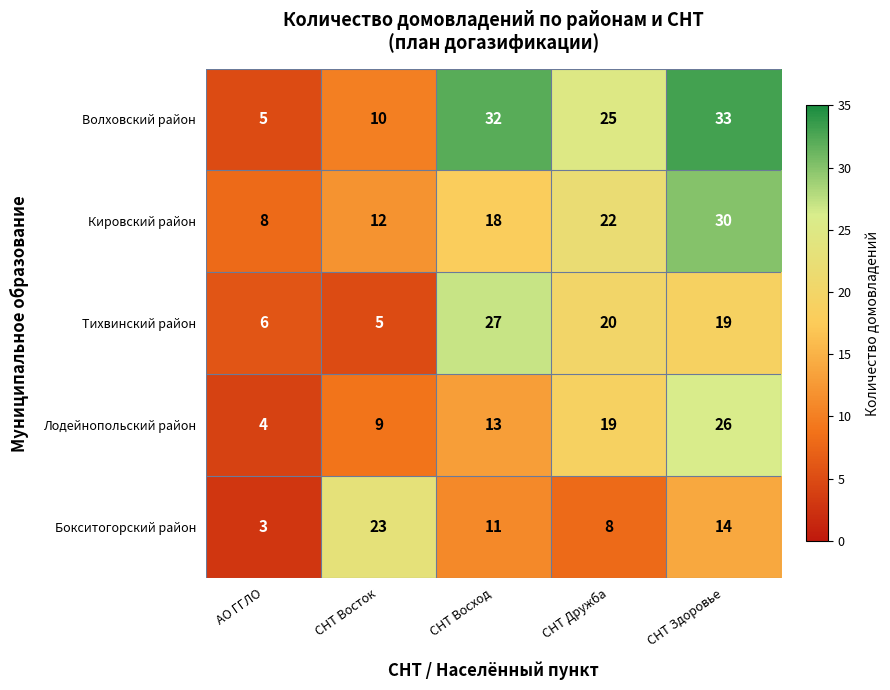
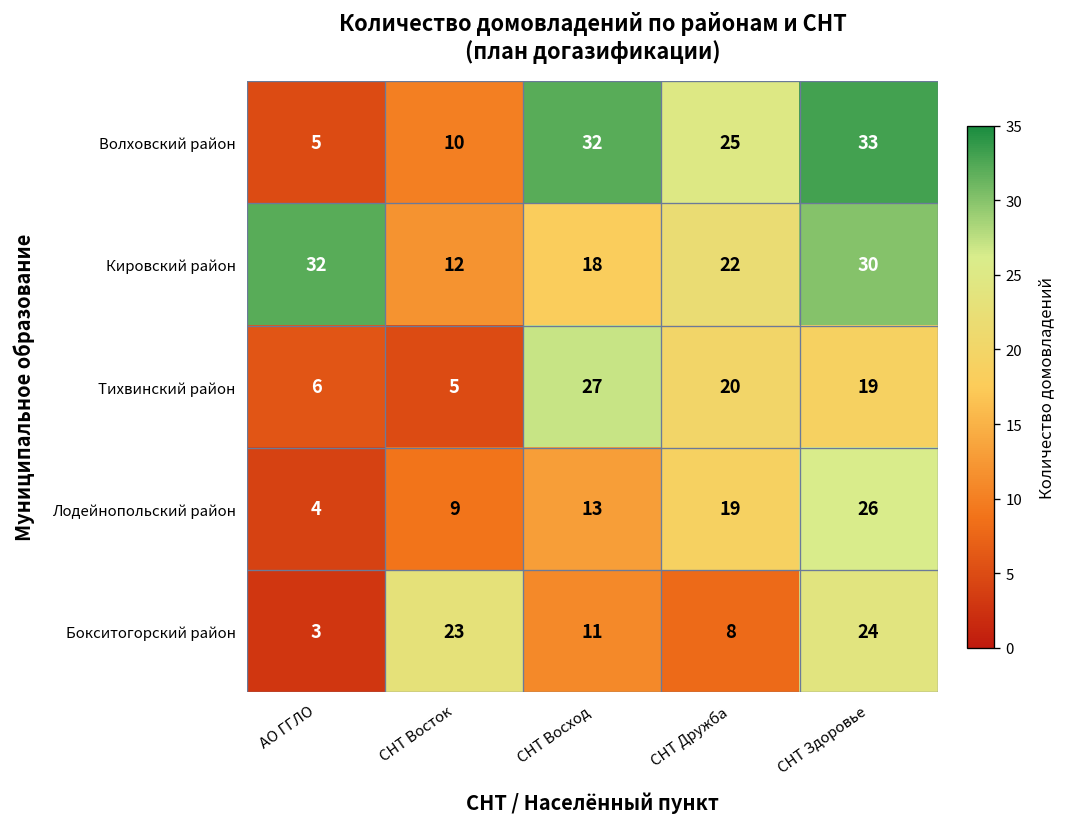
  {
    "Волховский район": {
      "АО ГГЛО": 5,
      "СНТ Восток": 10,
      "СНТ Восход": 32,
      "СНТ Дружба": 25,
      "СНТ Здоровье": 33
    },
    "Кировский район": {
-     "АО ГГЛО": 8,
+     "АО ГГЛО": 32,
      "СНТ Восток": 12,
      "СНТ Восход": 18,
      "СНТ Дружба": 22,
      "СНТ Здоровье": 30
    },
    "Тихвинский район": {
      "АО ГГЛО": 6,
      "СНТ Восток": 5,
      "СНТ Восход": 27,
      "СНТ Дружба": 20,
      "СНТ Здоровье": 19
    },
    "Лодейнопольский район": {
      "АО ГГЛО": 4,
      "СНТ Восток": 9,
      "СНТ Восход": 13,
      "СНТ Дружба": 19,
      "СНТ Здоровье": 26
    },
    "Бокситогорский район": {
      "АО ГГЛО": 3,
      "СНТ Восток": 23,
      "СНТ Восход": 11,
      "СНТ Дружба": 8,
-     "СНТ Здоровье": 14
+     "СНТ Здоровье": 24
    }
  }
